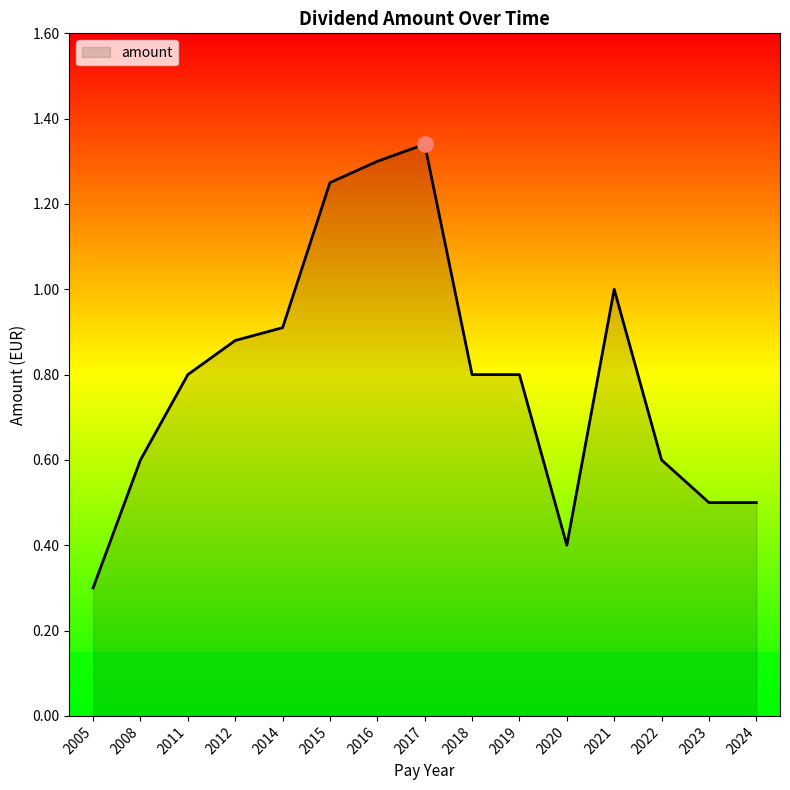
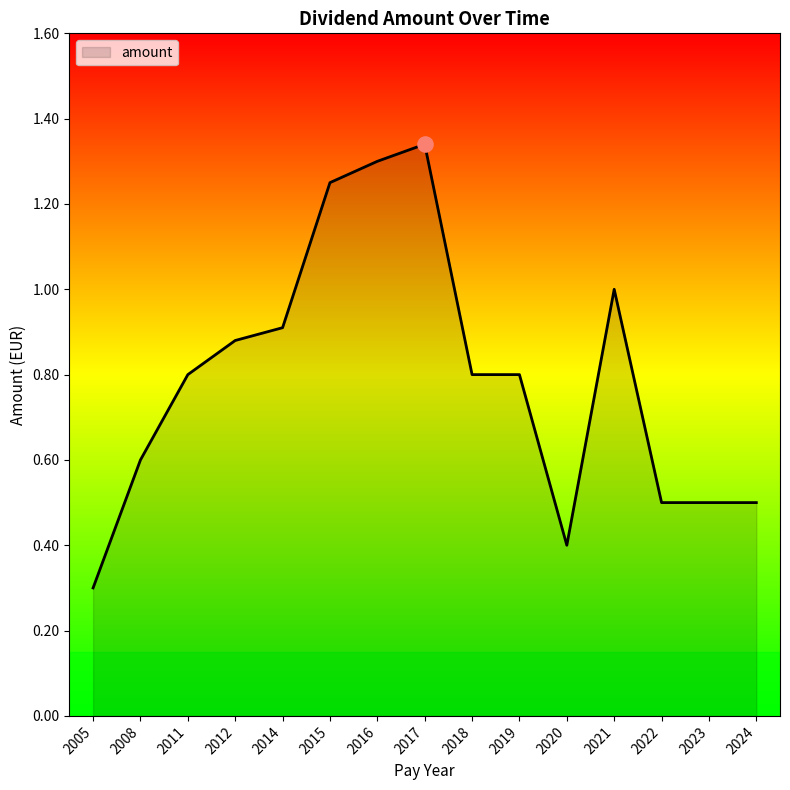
  {
    "amount": {
      "2005": 0.3,
      "2008": 0.6,
      "2011": 0.8,
      "2012": 0.88,
      "2014": 0.91,
      "2015": 1.25,
      "2016": 1.3,
      "2018": 0.8,
      "2019": 0.8,
      "2020": 0.4,
      "2021": 1.0,
-     "2022": 0.6,
+     "2022": 0.5,
      "2023": 0.5,
      "2024": 0.5
    }
  }
